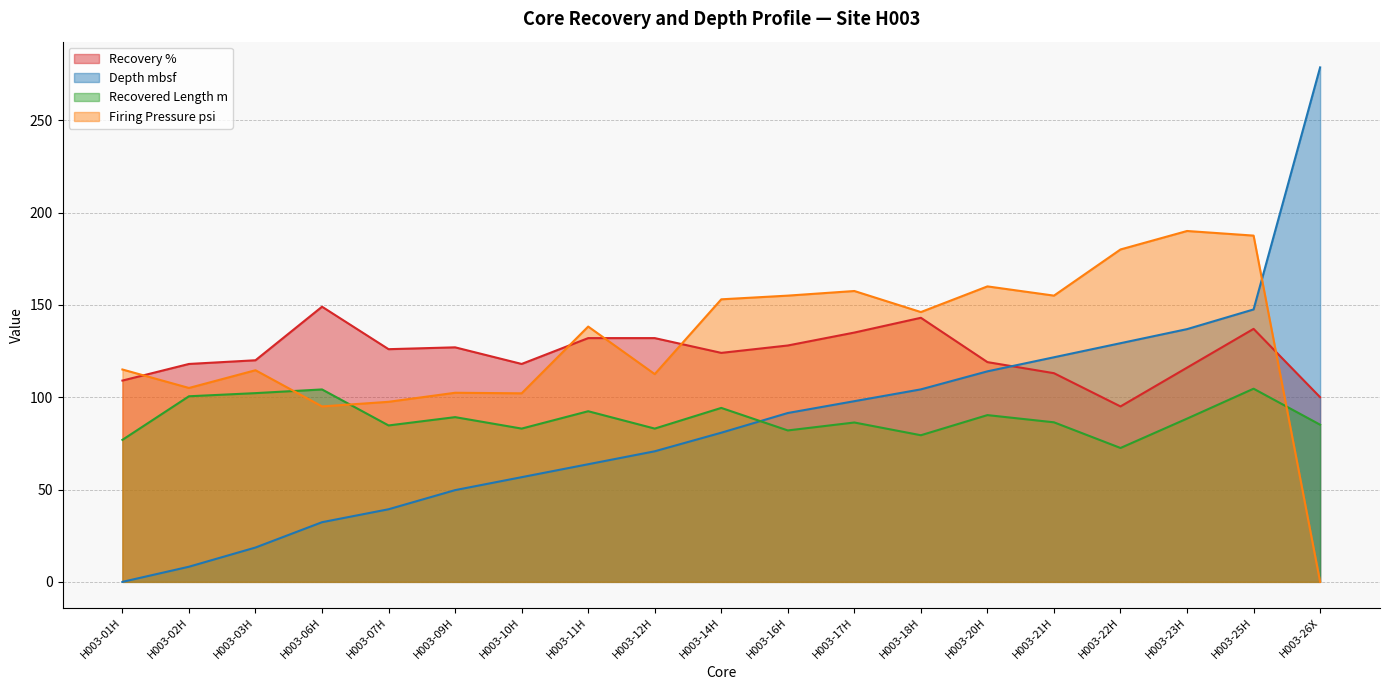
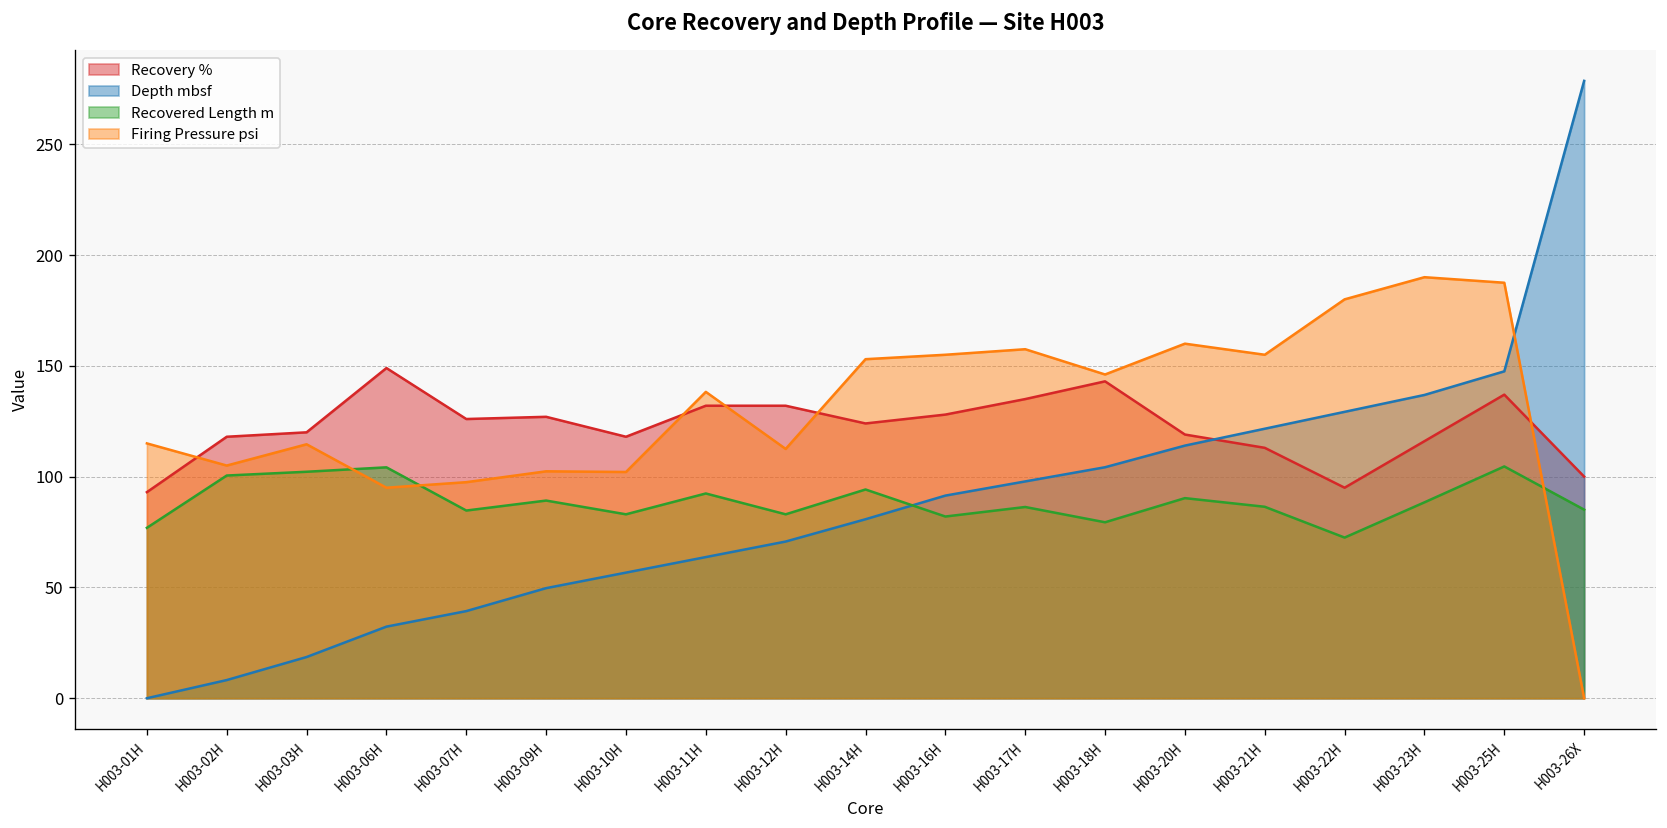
  {
    "Recovery %": {
-     "H003-01H": 109,
+     "H003-01H": 93,
      "H003-02H": 118,
      "H003-03H": 120,
      "H003-06H": 149,
      "H003-07H": 126,
      "H003-09H": 127,
      "H003-10H": 118,
      "H003-11H": 132,
      "H003-12H": 132,
      "H003-14H": 124,
      "H003-16H": 128,
      "H003-17H": 135,
      "H003-18H": 143,
      "H003-20H": 119,
      "H003-21H": 113,
      "H003-22H": 95,
      "H003-23H": 116,
      "H003-25H": 137,
      "H003-26X": 100
    },
    "Depth mbsf": {
      "H003-01H": 0,
      "H003-02H": 8,
      "H003-03H": 19,
      "H003-06H": 32,
      "H003-07H": 39,
      "H003-09H": 50,
      "H003-10H": 57,
      "H003-11H": 64,
      "H003-12H": 71,
      "H003-14H": 81,
      "H003-16H": 91,
      "H003-17H": 98,
      "H003-18H": 104,
      "H003-20H": 114,
      "H003-21H": 122,
      "H003-22H": 129,
      "H003-23H": 137,
      "H003-25H": 148,
      "H003-26X": 279
    },
    "Recovered Length m": {
      "H003-01H": 77,
      "H003-02H": 101,
      "H003-03H": 102,
      "H003-06H": 104,
      "H003-07H": 85,
      "H003-09H": 89,
      "H003-10H": 83,
      "H003-11H": 92,
      "H003-12H": 83,
      "H003-14H": 94,
      "H003-16H": 82,
      "H003-17H": 86,
      "H003-18H": 79,
      "H003-20H": 90,
      "H003-21H": 86,
      "H003-22H": 73,
      "H003-23H": 88,
      "H003-25H": 105,
      "H003-26X": 85
    },
    "Firing Pressure psi": {
      "H003-01H": 115,
      "H003-02H": 105,
      "H003-03H": 115,
      "H003-06H": 95,
      "H003-07H": 98,
      "H003-09H": 102,
      "H003-10H": 102,
      "H003-11H": 138,
      "H003-12H": 113,
      "H003-14H": 153,
      "H003-16H": 155,
      "H003-17H": 158,
      "H003-18H": 146,
      "H003-20H": 160,
      "H003-21H": 155,
      "H003-22H": 180,
      "H003-23H": 190,
      "H003-25H": 188,
      "H003-26X": 0
    }
  }
